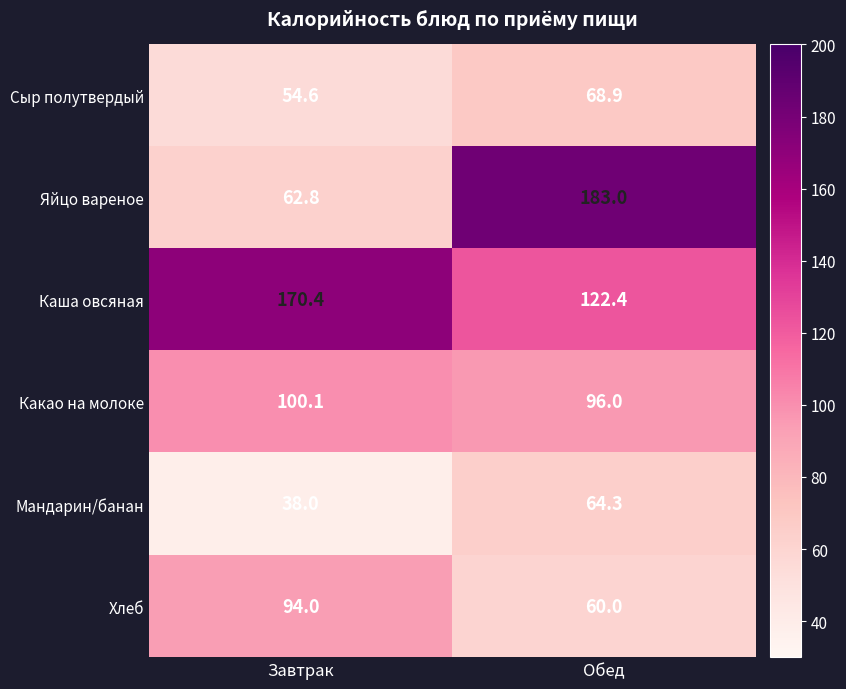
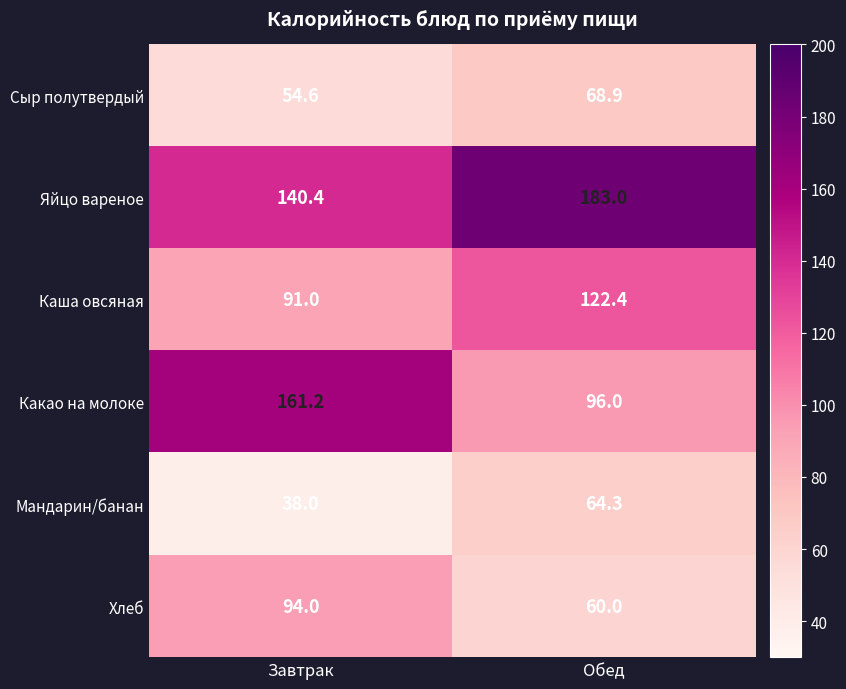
  {
    "Сыр полутвердый": {
      "Обед": 68.9
    },
    "Яйцо вареное": {
-     "Завтрак": 62.8,
+     "Завтрак": 140.4,
      "Обед": 183.0
    },
    "Каша овсяная": {
-     "Завтрак": 170.4,
+     "Завтрак": 91.0,
      "Обед": 122.4
    },
    "Какао на молоке": {
-     "Завтрак": 100.1,
+     "Завтрак": 161.2,
      "Обед": 96.0
    },
    "Мандарин/банан": {
      "Обед": 64.3
    },
    "Хлеб": {
      "Завтрак": 94.0
    }
  }
